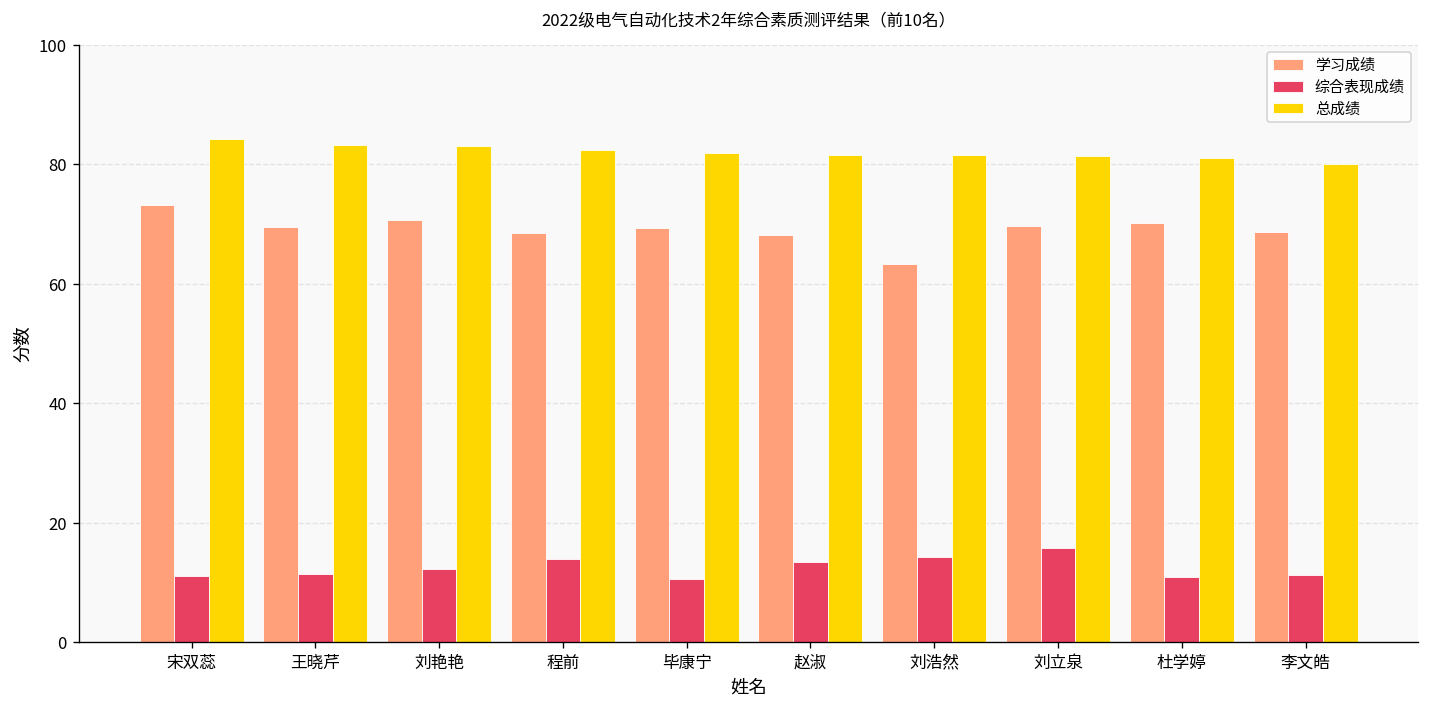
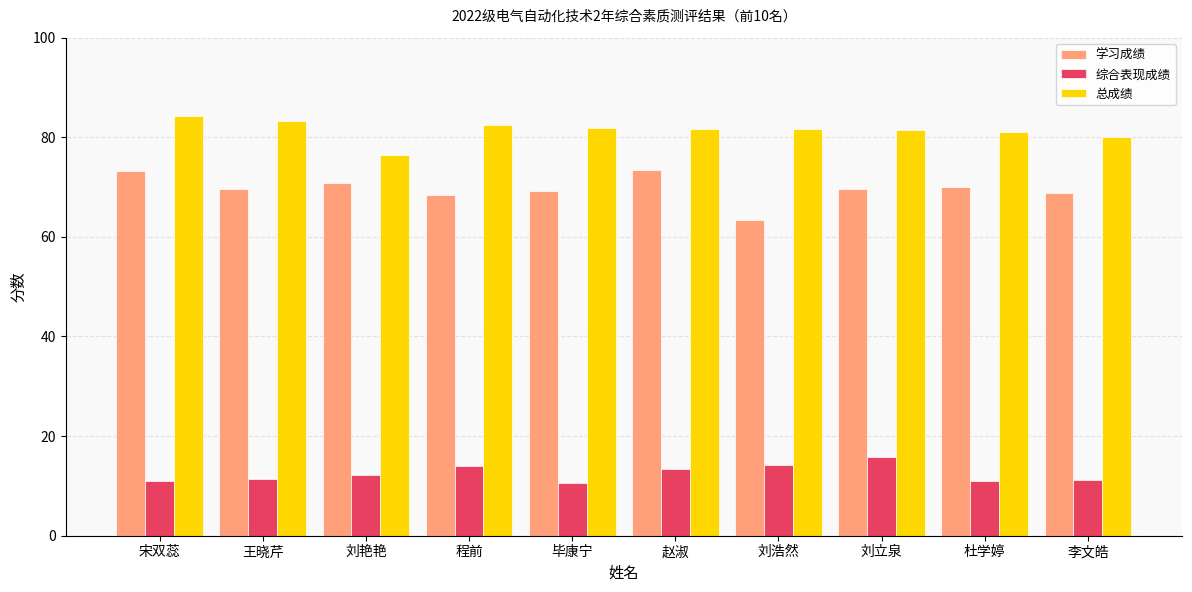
  {
    "学习成绩": {
      "宋双蕊": 73,
      "王晓芹": 70,
      "刘艳艳": 71,
      "程前": 68,
      "毕康宁": 69,
-     "赵淑": 68,
+     "赵淑": 73,
      "刘浩然": 63,
      "刘立泉": 70,
      "杜学婷": 70,
      "李文皓": 69
    },
    "综合表现成绩": {
      "宋双蕊": 11,
      "王晓芹": 11,
      "刘艳艳": 12,
      "程前": 14,
      "毕康宁": 11,
      "赵淑": 13,
      "刘浩然": 14,
      "刘立泉": 16,
      "杜学婷": 11,
      "李文皓": 11
    },
    "总成绩": {
      "宋双蕊": 84,
      "王晓芹": 83,
-     "刘艳艳": 83,
+     "刘艳艳": 76,
      "程前": 82,
      "毕康宁": 82,
      "赵淑": 82,
      "刘浩然": 82,
      "刘立泉": 81,
      "杜学婷": 81,
      "李文皓": 80
    }
  }
